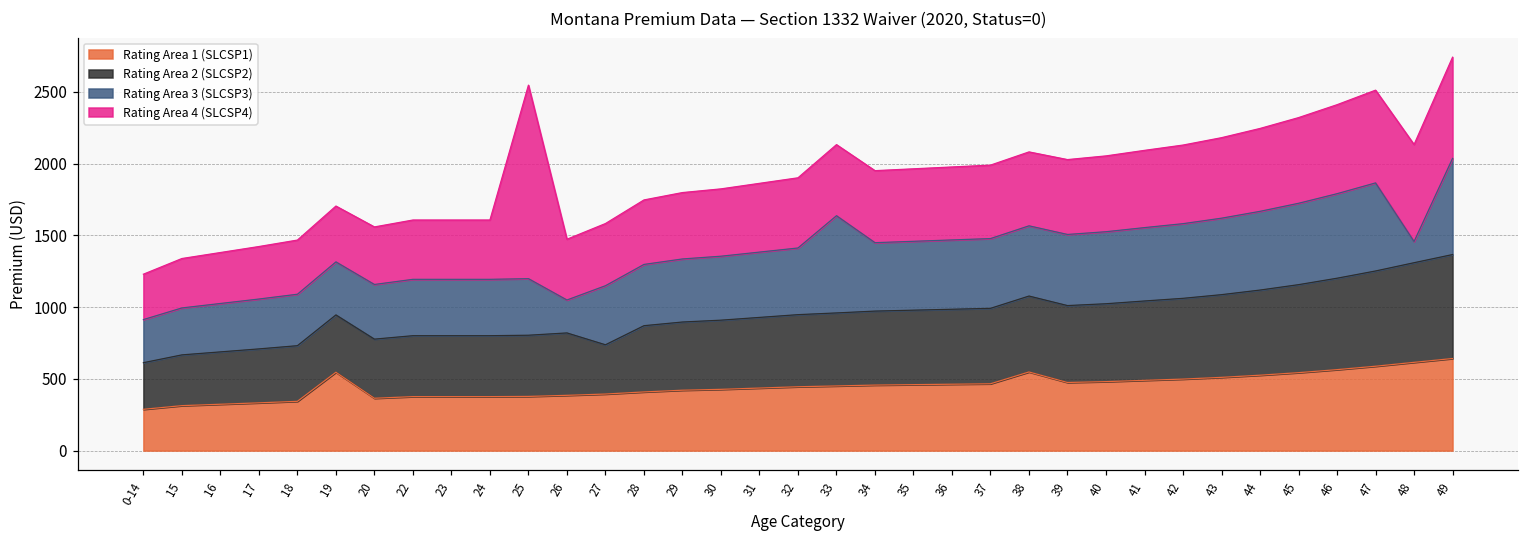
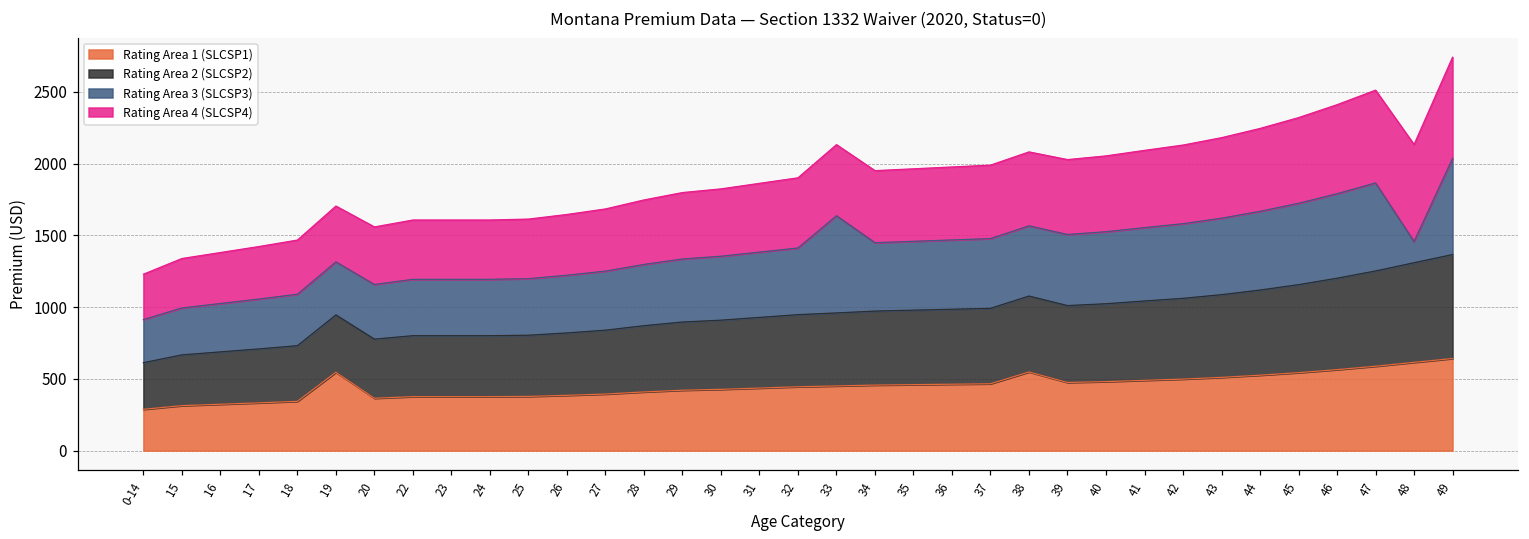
  {
    "Rating Area 1 (SLCSP1)": {
      "0-14": 290,
      "15": 310,
      "16": 320,
      "17": 330,
      "18": 340,
      "19": 550,
      "20": 360,
      "22": 380,
      "23": 380,
      "24": 380,
      "25": 380,
      "26": 390,
      "27": 390,
      "28": 410,
      "29": 420,
      "30": 430,
      "31": 440,
      "32": 450,
      "33": 450,
      "34": 460,
      "35": 460,
      "36": 460,
      "37": 470,
      "38": 550,
      "39": 470,
      "40": 480,
      "41": 490,
      "42": 500,
      "43": 510,
      "44": 530,
      "45": 540,
      "46": 560,
      "47": 590,
      "48": 620,
      "49": 640
    },
    "Rating Area 2 (SLCSP2)": {
      "0-14": 320,
      "15": 350,
      "16": 360,
      "17": 380,
      "18": 390,
      "19": 400,
      "20": 410,
      "22": 420,
      "23": 420,
      "24": 420,
      "25": 430,
      "26": 430,
-     "27": 340,
+     "27": 450,
      "28": 460,
      "29": 480,
      "30": 480,
      "31": 490,
      "32": 500,
      "33": 510,
      "34": 520,
      "35": 520,
      "36": 520,
      "37": 530,
      "38": 530,
      "39": 540,
      "40": 540,
      "41": 550,
      "42": 560,
      "43": 580,
      "44": 590,
      "45": 610,
      "46": 640,
      "47": 660,
      "48": 690,
      "49": 720
    },
    "Rating Area 3 (SLCSP3)": {
      "0-14": 300,
      "15": 330,
      "16": 340,
      "17": 350,
      "18": 360,
      "19": 370,
      "20": 380,
      "22": 390,
      "23": 390,
      "24": 390,
      "25": 390,
-     "26": 230,
+     "26": 400,
      "27": 410,
      "28": 430,
      "29": 440,
      "30": 450,
      "31": 460,
      "32": 460,
      "33": 680,
      "34": 480,
      "35": 480,
      "36": 480,
      "37": 490,
      "38": 490,
      "39": 500,
      "40": 500,
      "41": 510,
      "42": 520,
      "43": 530,
      "44": 550,
      "45": 570,
      "46": 590,
      "47": 610,
      "48": 150,
      "49": 670
    },
    "Rating Area 4 (SLCSP4)": {
      "0-14": 320,
      "15": 340,
      "16": 360,
      "17": 370,
      "18": 380,
      "19": 390,
      "20": 400,
      "22": 410,
      "23": 410,
      "24": 410,
-     "25": 1350,
+     "25": 420,
      "26": 420,
      "27": 430,
      "28": 450,
      "29": 460,
      "30": 470,
      "31": 480,
      "32": 490,
      "33": 500,
      "34": 500,
      "35": 510,
      "36": 510,
      "37": 510,
      "38": 520,
      "39": 520,
      "40": 530,
      "41": 540,
      "42": 550,
      "43": 560,
      "44": 580,
      "45": 600,
      "46": 620,
      "47": 650,
      "48": 680,
      "49": 710
    }
  }
